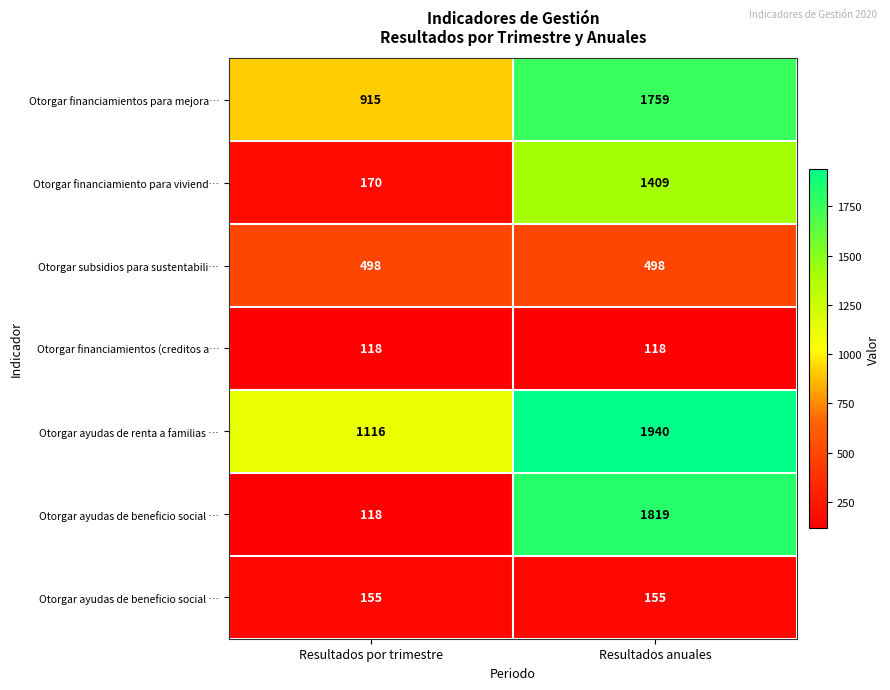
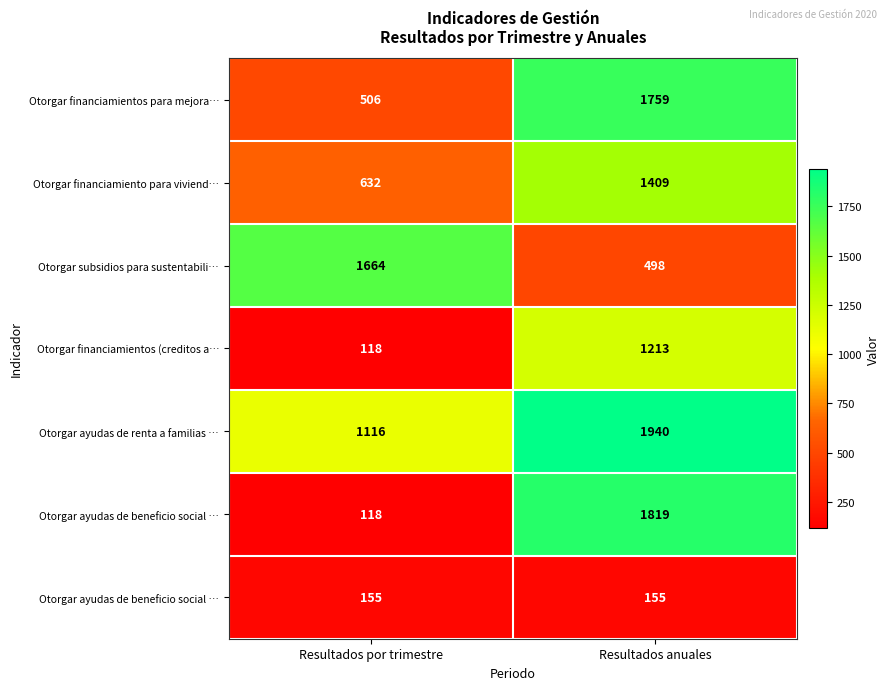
  {
    "Otorgar financiamientos para mejora…": {
-     "Resultados por trimestre": 915,
+     "Resultados por trimestre": 506,
      "Resultados anuales": 1759
    },
    "Otorgar financiamiento para viviend…": {
-     "Resultados por trimestre": 170,
+     "Resultados por trimestre": 632,
      "Resultados anuales": 1409
    },
    "Otorgar subsidios para sustentabili…": {
-     "Resultados por trimestre": 498,
+     "Resultados por trimestre": 1664,
      "Resultados anuales": 498
    },
    "Otorgar financiamientos (creditos a…": {
      "Resultados por trimestre": 118,
-     "Resultados anuales": 118
+     "Resultados anuales": 1213
    },
    "Otorgar ayudas de renta a familias …": {
      "Resultados por trimestre": 1116,
      "Resultados anuales": 1940
    }
  }
